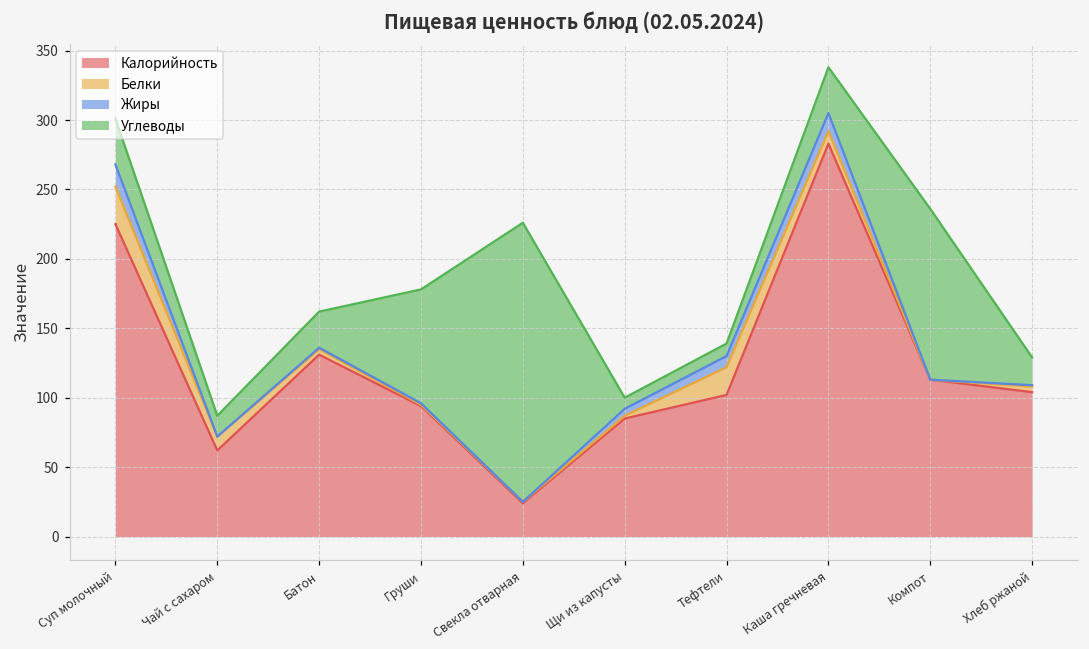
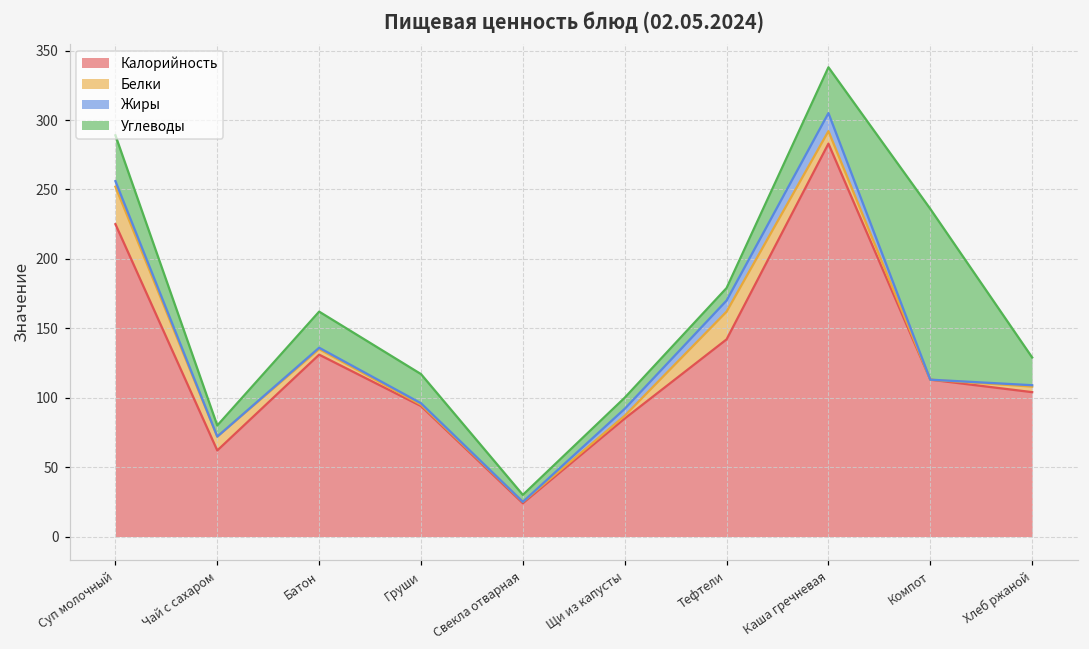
  {
    "Калорийность": {
      "Суп молочный": 225,
      "Чай с сахаром": 62,
      "Батон": 131,
-     "Тефтели": 102,
+     "Тефтели": 142,
      "Каша гречневая": 283,
      "Хлеб ржаной": 104
    },
    "Белки": {
      "Суп молочный": 27,
      "Тефтели": 20,
      "Каша гречневая": 9
    },
    "Жиры": {
-     "Суп молочный": 16,
+     "Суп молочный": 4,
      "Щи из капусты": 5,
      "Тефтели": 8,
      "Каша гречневая": 13
    },
    "Углеводы": {
-     "Чай с сахаром": 15,
+     "Чай с сахаром": 8,
      "Батон": 26,
-     "Груши": 82,
-     "Свекла отварная": 201,
+     "Груши": 21,
+     "Свекла отварная": 5,
      "Щи из капусты": 8,
      "Тефтели": 9,
      "Каша гречневая": 33,
      "Компот": 123,
      "Хлеб ржаной": 20
    }
  }
